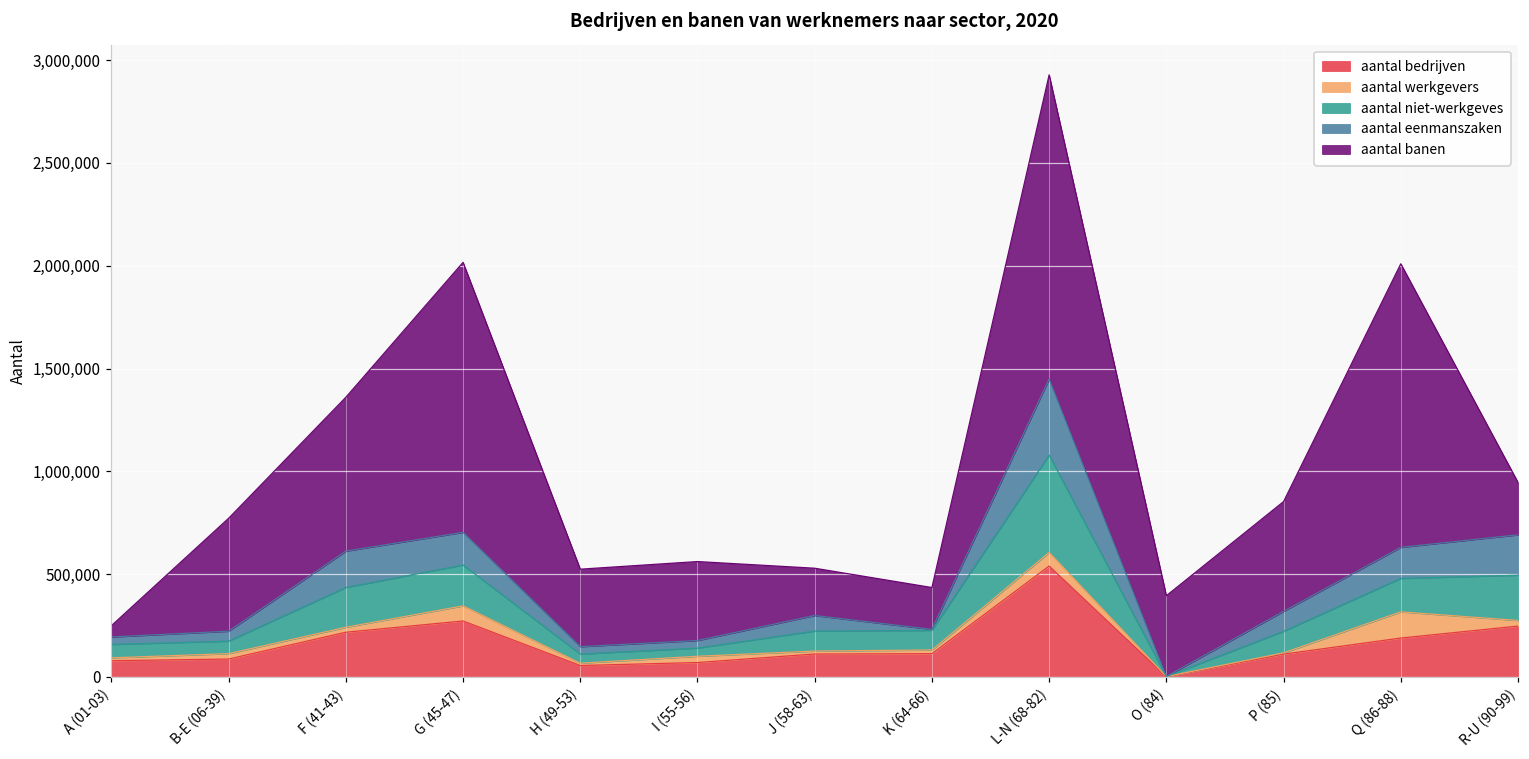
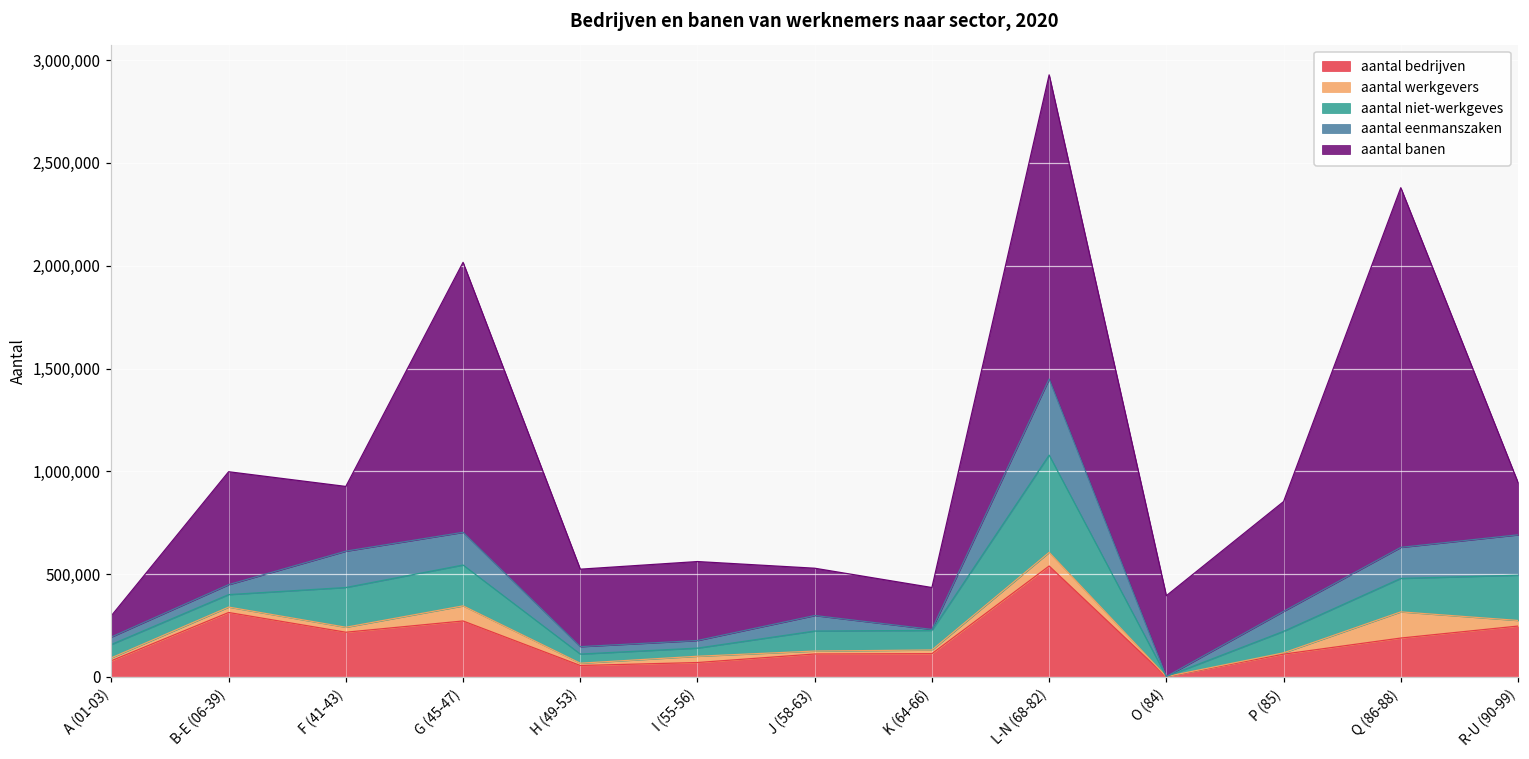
  {
    "aantal bedrijven": {
      "A (01-03)": "80,000",
-     "B-E (06-39)": "90,000",
+     "B-E (06-39)": "310,000",
      "F (41-43)": "220,000",
      "G (45-47)": "270,000",
      "I (55-56)": "70,000",
      "J (58-63)": "110,000",
      "K (64-66)": "110,000",
      "L-N (68-82)": "540,000",
      "Q (86-88)": "190,000",
      "R-U (90-99)": "250,000"
    },
    "aantal werkgevers": {
      "A (01-03)": "10,000",
      "B-E (06-39)": "30,000",
      "F (41-43)": "20,000",
      "G (45-47)": "70,000",
      "I (55-56)": "30,000",
      "J (58-63)": "10,000",
      "K (64-66)": "20,000",
      "L-N (68-82)": "70,000",
      "Q (86-88)": "130,000",
      "R-U (90-99)": "30,000"
    },
    "aantal banen": {
-     "A (01-03)": "50,000",
+     "A (01-03)": "100,000",
      "B-E (06-39)": "550,000",
-     "F (41-43)": "750,000",
+     "F (41-43)": "310,000",
      "G (45-47)": "1,310,000",
      "H (49-53)": "380,000",
      "I (55-56)": "380,000",
      "J (58-63)": "230,000",
      "K (64-66)": "200,000",
      "L-N (68-82)": "1,480,000",
      "O (84)": "390,000",
      "P (85)": "530,000",
-     "Q (86-88)": "1,380,000",
+     "Q (86-88)": "1,750,000",
      "R-U (90-99)": "250,000"
    }
  }
